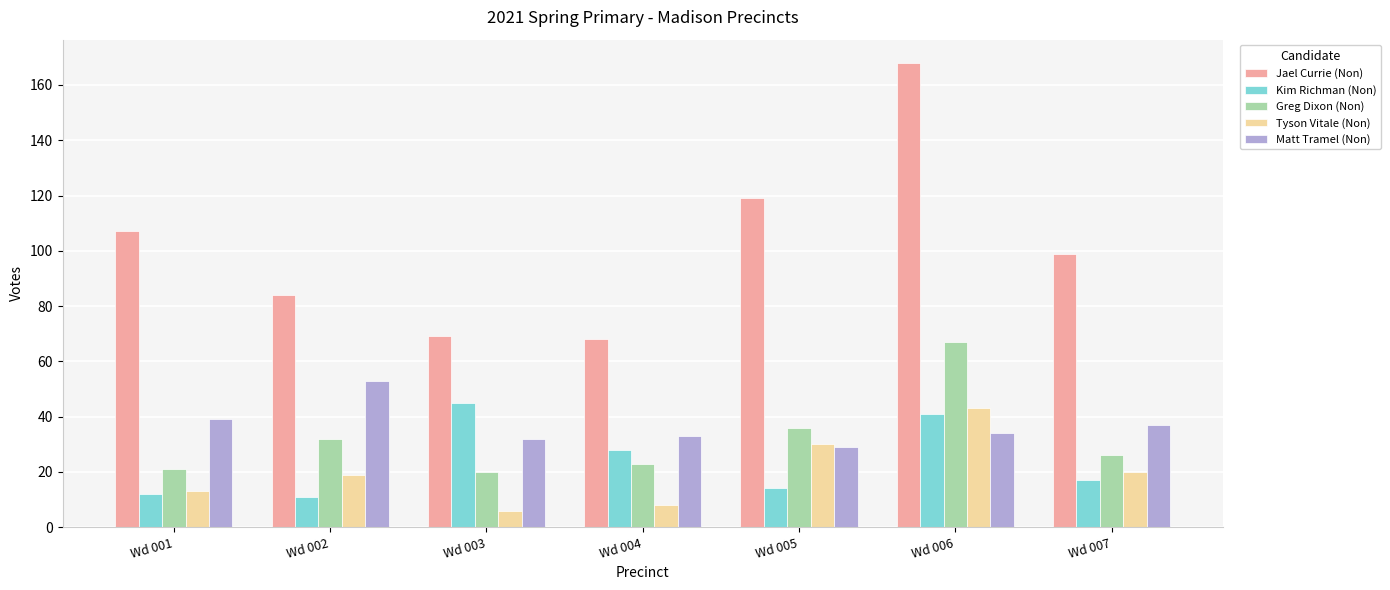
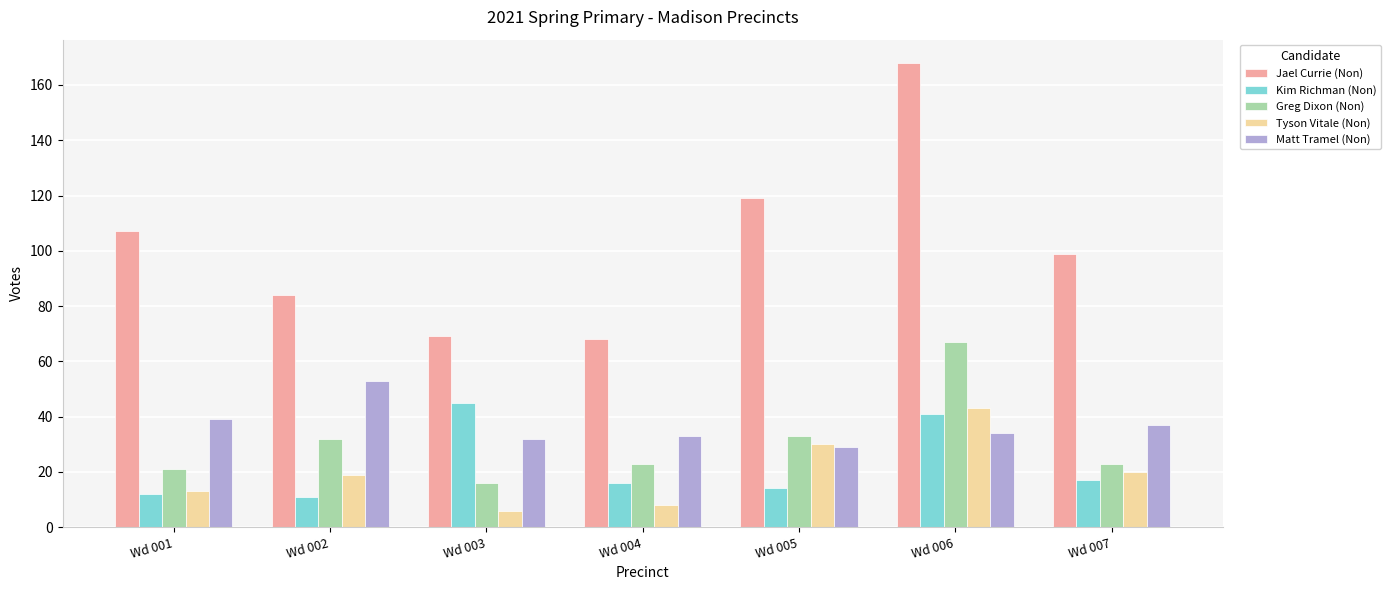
  {
    "Kim Richman (Non)": {
      "Wd 001": 12,
      "Wd 002": 11,
      "Wd 003": 45,
-     "Wd 004": 28,
+     "Wd 004": 16,
      "Wd 005": 14,
      "Wd 006": 41,
      "Wd 007": 17
    },
    "Greg Dixon (Non)": {
      "Wd 001": 21,
      "Wd 002": 32,
-     "Wd 003": 20,
+     "Wd 003": 16,
      "Wd 004": 23,
-     "Wd 005": 36,
+     "Wd 005": 33,
      "Wd 006": 67,
-     "Wd 007": 26
+     "Wd 007": 23
    },
    "Matt Tramel (Non)": {
      "Wd 001": 39,
      "Wd 002": 53,
      "Wd 003": 32,
      "Wd 004": 33,
      "Wd 005": 29,
      "Wd 006": 34,
      "Wd 007": 37
    }
  }
